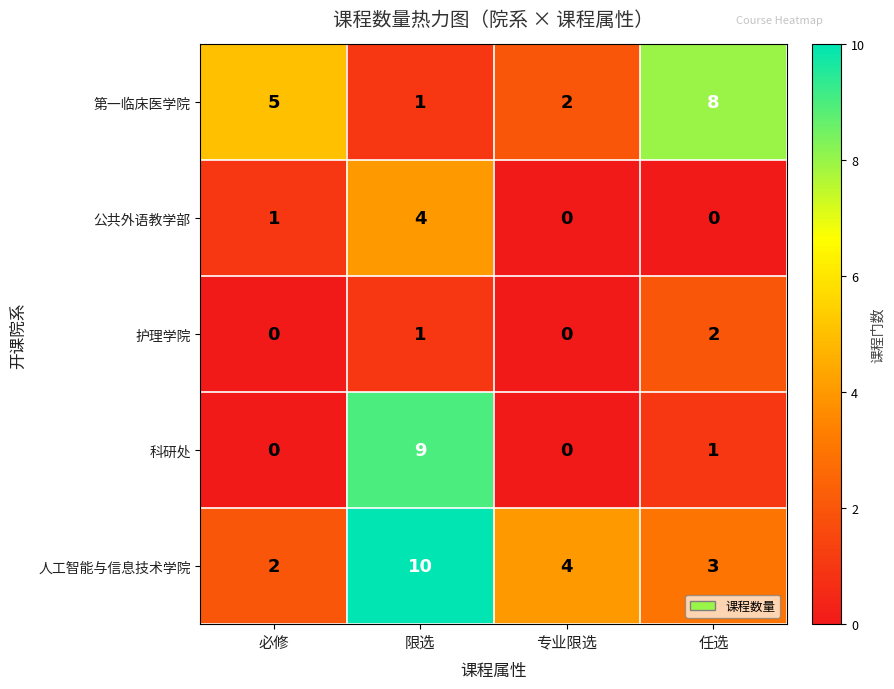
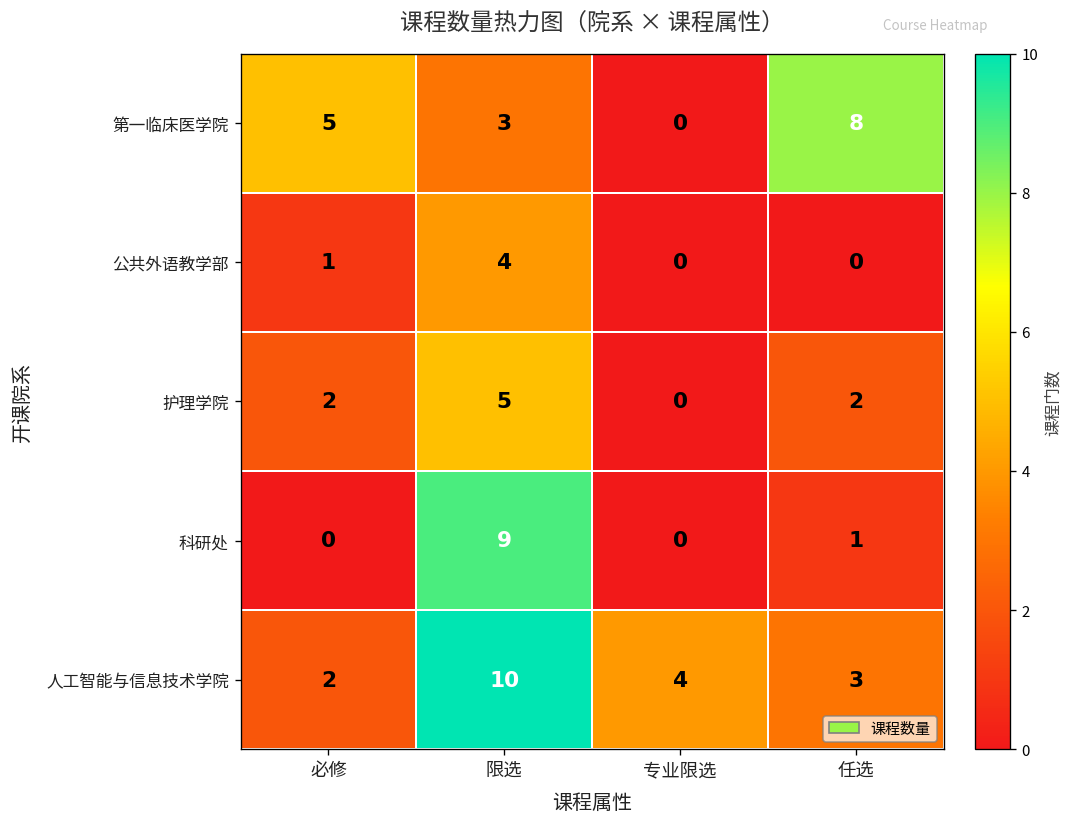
  {
    "第一临床医学院": {
      "必修": 5,
-     "限选": 1,
-     "专业限选": 2,
+     "限选": 3,
+     "专业限选": 0,
      "任选": 8
    },
    "公共外语教学部": {
      "必修": 1,
      "限选": 4,
      "专业限选": 0,
      "任选": 0
    },
    "护理学院": {
-     "必修": 0,
-     "限选": 1,
+     "必修": 2,
+     "限选": 5,
      "专业限选": 0,
      "任选": 2
    },
    "科研处": {
      "必修": 0,
      "限选": 9,
      "专业限选": 0,
      "任选": 1
    },
    "人工智能与信息技术学院": {
      "必修": 2,
      "限选": 10,
      "专业限选": 4,
      "任选": 3
    }
  }
